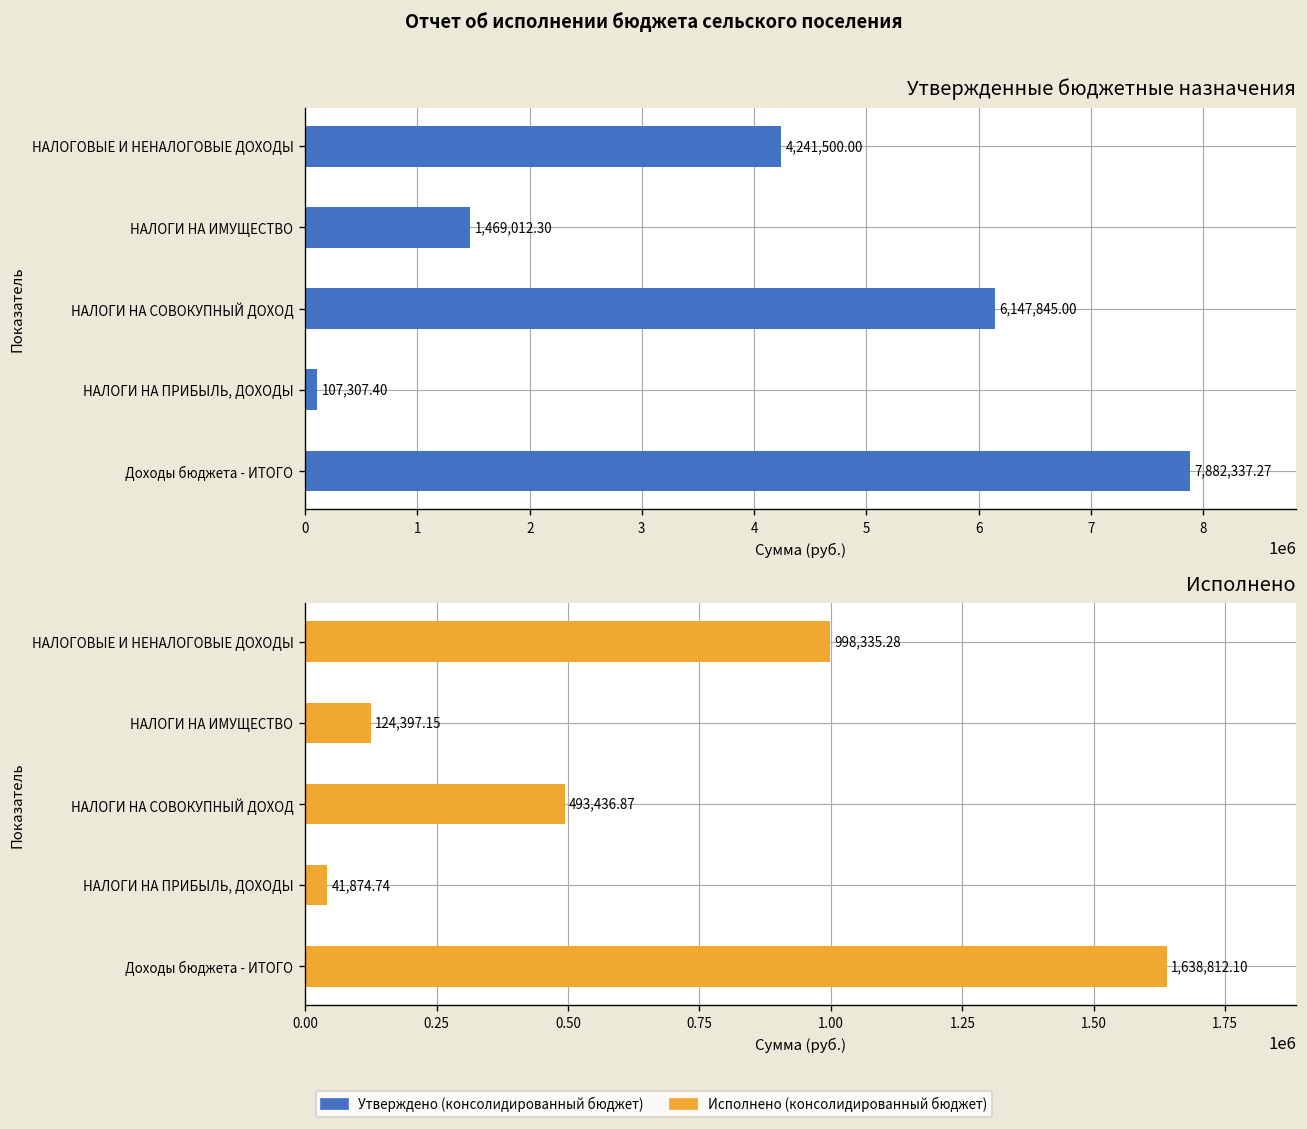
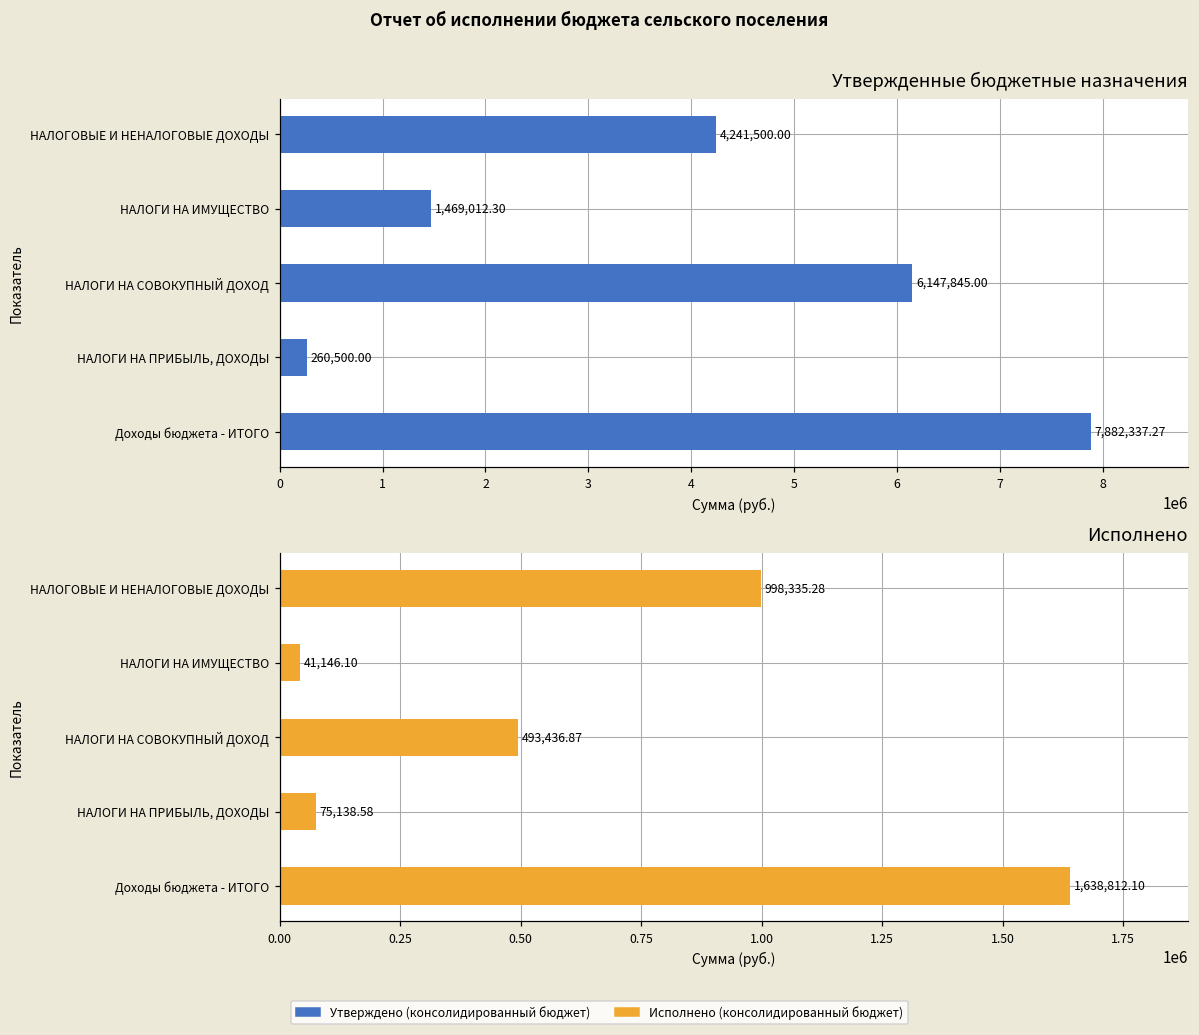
  {
    "Утвержденные бюджетные назначения": {
      "НАЛОГОВЫЕ И НЕНАЛОГОВЫЕ ДОХОДЫ": "4,241,500.00",
      "НАЛОГИ НА ИМУЩЕСТВО": "1,469,012.30",
      "НАЛОГИ НА СОВОКУПНЫЙ ДОХОД": "6,147,845.00",
-     "НАЛОГИ НА ПРИБЫЛЬ, ДОХОДЫ": "107,307.40",
+     "НАЛОГИ НА ПРИБЫЛЬ, ДОХОДЫ": "260,500.00",
      "Доходы бюджета - ИТОГО": "7,882,337.27"
    },
    "Исполнено": {
      "НАЛОГОВЫЕ И НЕНАЛОГОВЫЕ ДОХОДЫ": "998,335.28",
-     "НАЛОГИ НА ИМУЩЕСТВО": "124,397.15",
+     "НАЛОГИ НА ИМУЩЕСТВО": "41,146.10",
      "НАЛОГИ НА СОВОКУПНЫЙ ДОХОД": "493,436.87",
-     "НАЛОГИ НА ПРИБЫЛЬ, ДОХОДЫ": "41,874.74",
+     "НАЛОГИ НА ПРИБЫЛЬ, ДОХОДЫ": "75,138.58",
      "Доходы бюджета - ИТОГО": "1,638,812.10"
    }
  }
